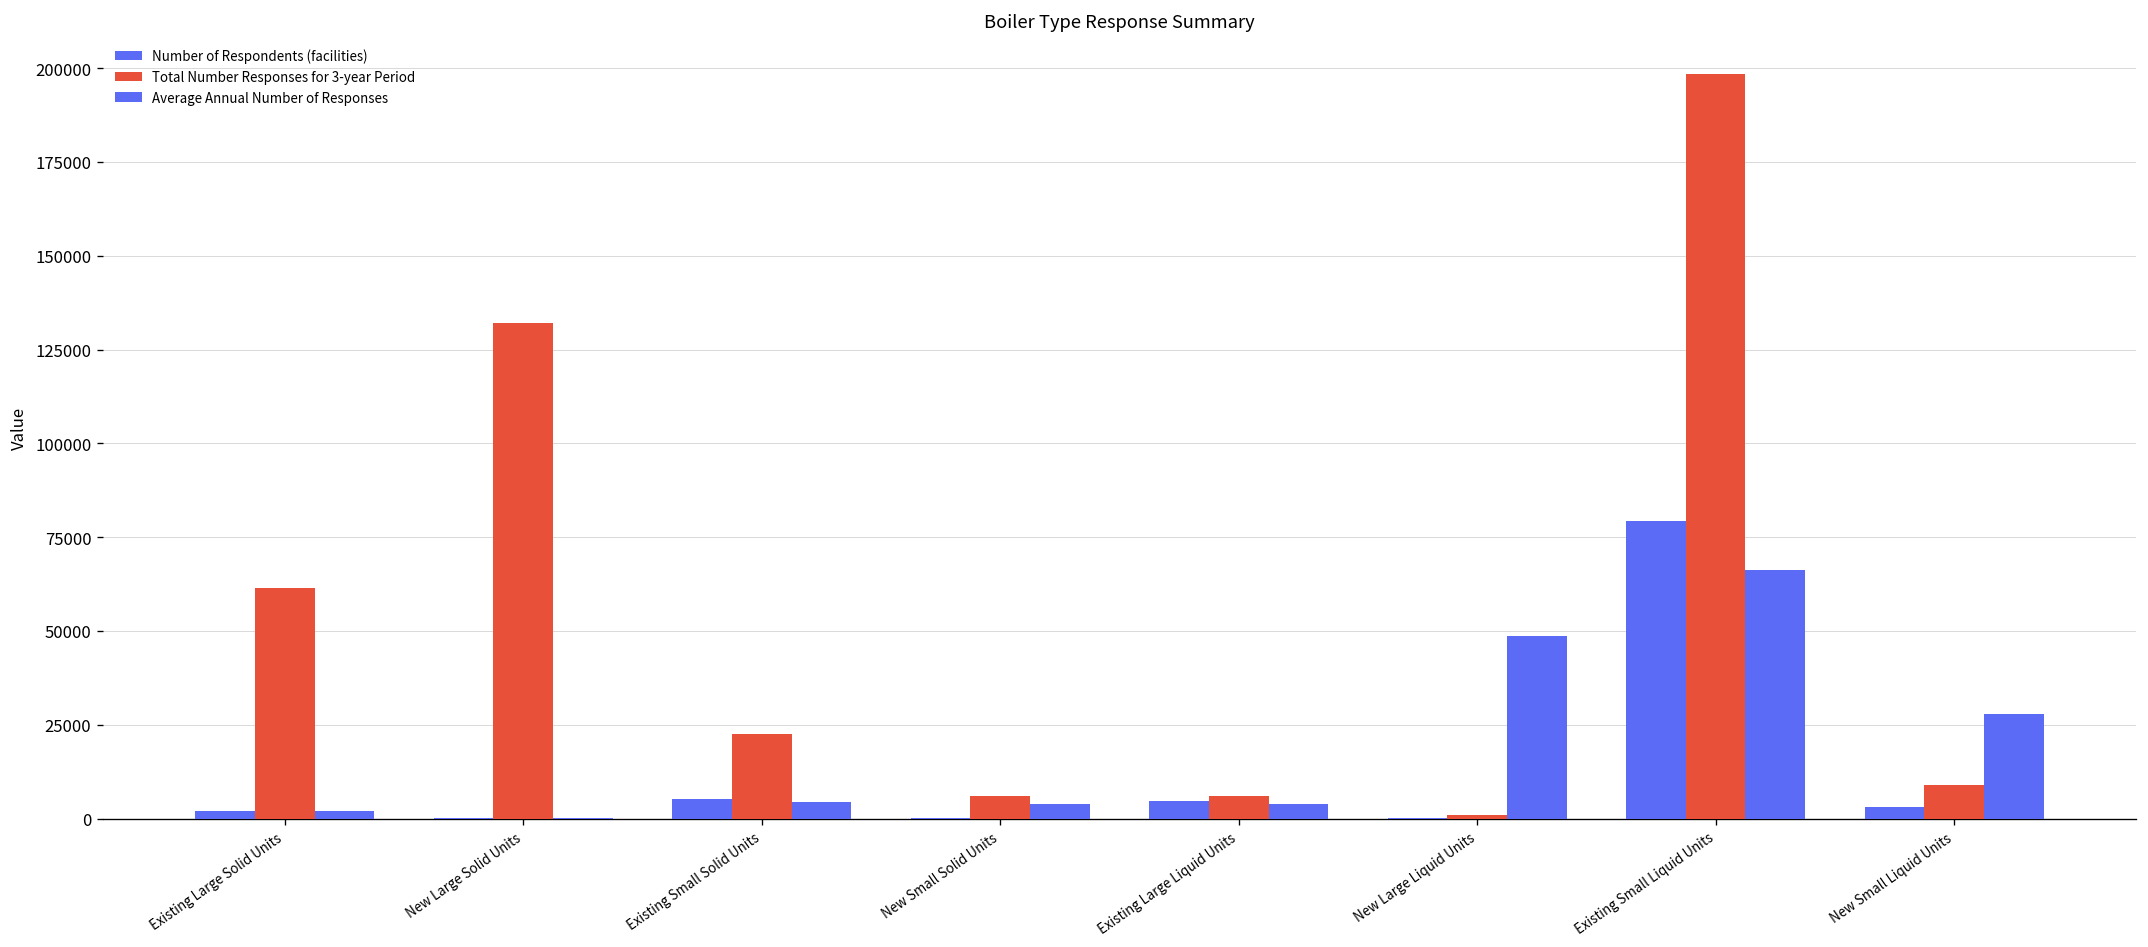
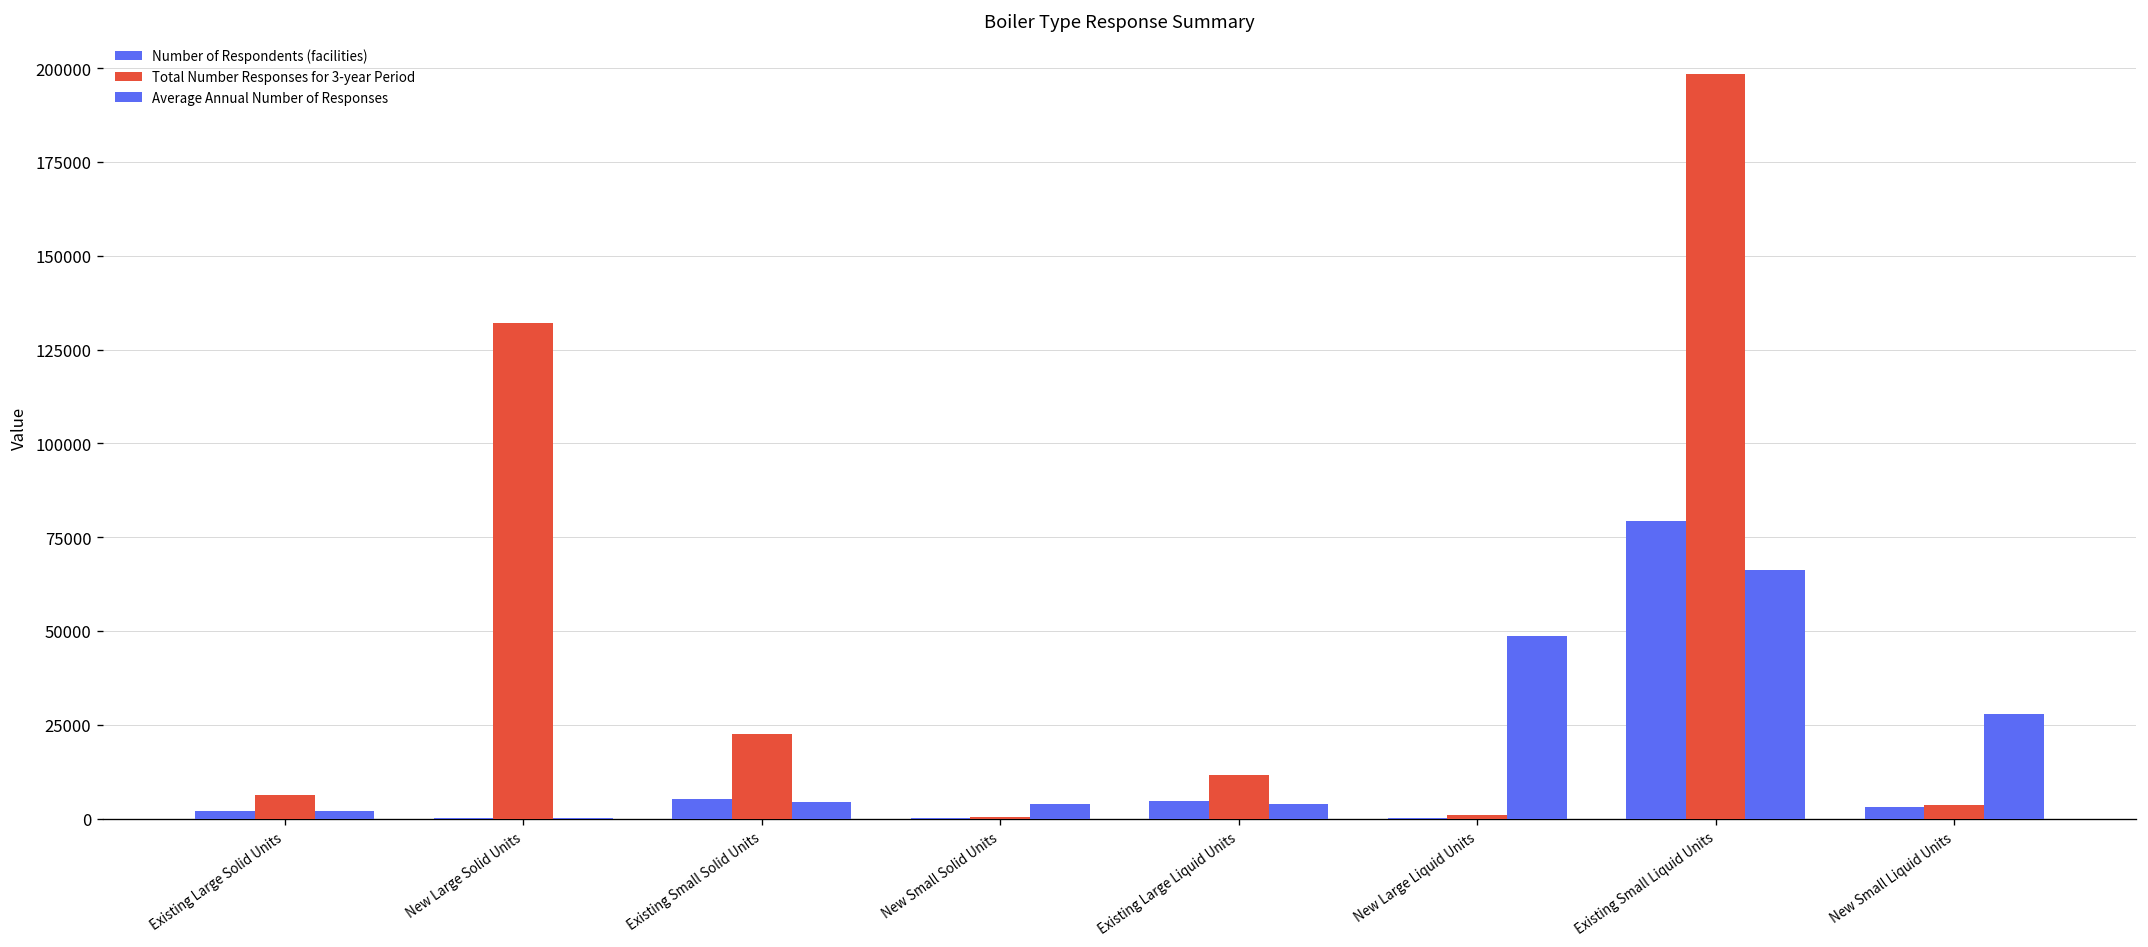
  {
    "Total Number Responses for 3-year Period": {
-     "Existing Large Solid Units": 61000,
+     "Existing Large Solid Units": 6000,
      "New Large Solid Units": 132000,
      "Existing Small Solid Units": 23000,
-     "New Small Solid Units": 6000,
-     "Existing Large Liquid Units": 6000,
+     "New Small Solid Units": 0,
+     "Existing Large Liquid Units": 12000,
      "New Large Liquid Units": 1000,
      "Existing Small Liquid Units": 198000,
-     "New Small Liquid Units": 9000
+     "New Small Liquid Units": 4000
    }
  }
